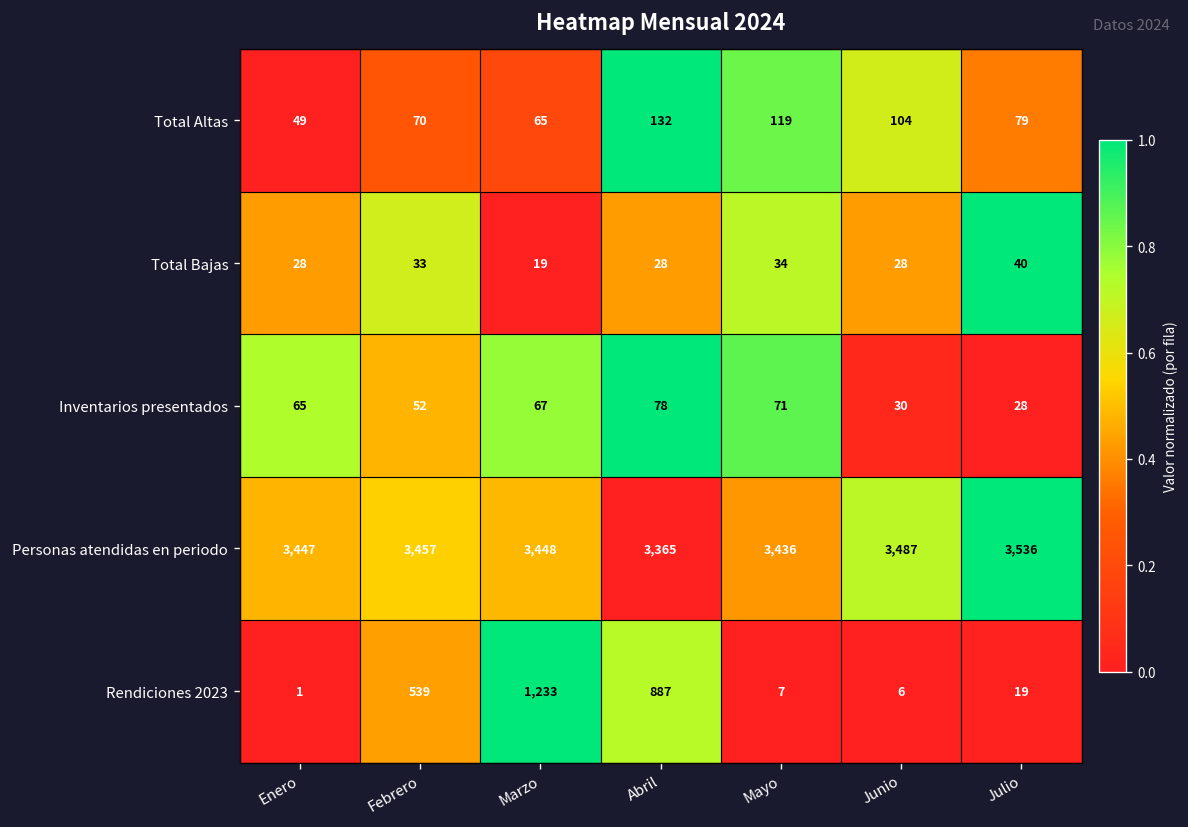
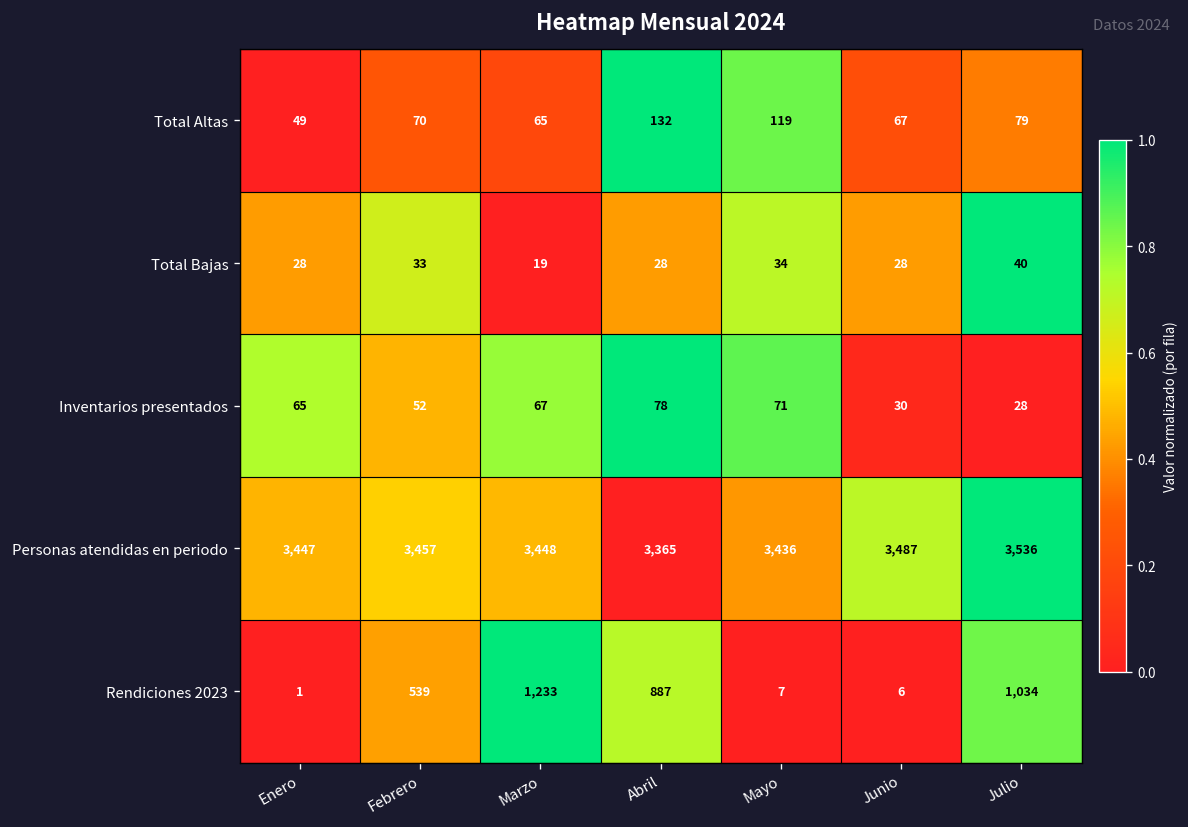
  {
    "Total Altas": {
      "Enero": "49",
      "Febrero": "70",
      "Marzo": "65",
      "Abril": "132",
      "Mayo": "119",
-     "Junio": "104",
+     "Junio": "67",
      "Julio": "79"
    },
    "Total Bajas": {
      "Enero": "28",
      "Febrero": "33",
      "Marzo": "19",
      "Abril": "28",
      "Mayo": "34",
      "Junio": "28",
      "Julio": "40"
    },
    "Inventarios presentados": {
      "Enero": "65",
      "Febrero": "52",
      "Marzo": "67",
      "Abril": "78",
      "Mayo": "71",
      "Junio": "30",
      "Julio": "28"
    },
    "Personas atendidas en periodo": {
      "Enero": "3,447",
      "Febrero": "3,457",
      "Marzo": "3,448",
      "Abril": "3,365",
      "Mayo": "3,436",
      "Junio": "3,487",
      "Julio": "3,536"
    },
    "Rendiciones 2023": {
      "Enero": "1",
      "Febrero": "539",
      "Marzo": "1,233",
      "Abril": "887",
      "Mayo": "7",
      "Junio": "6",
-     "Julio": "19"
+     "Julio": "1,034"
    }
  }
